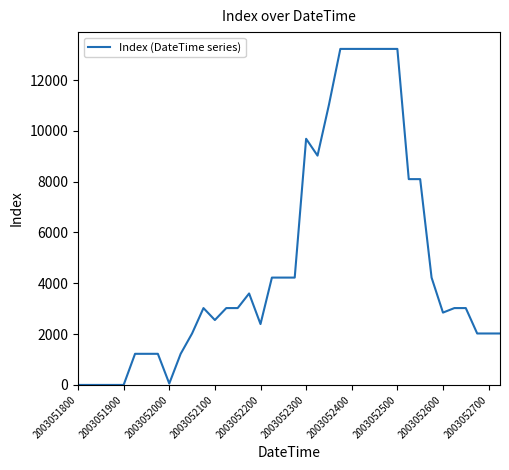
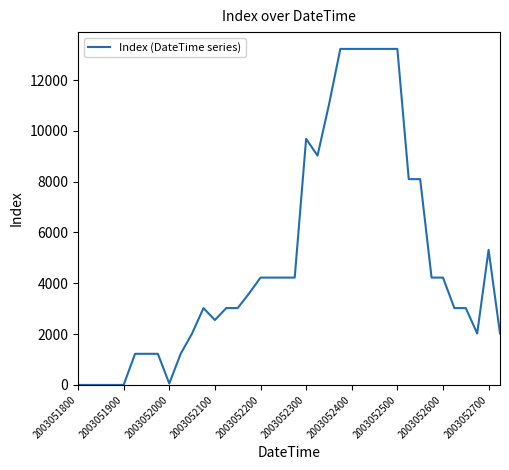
  {
    "2003051800": 0,
    "2003051900": 0,
    "2003052000": 100,
    "2003052100": 2600,
-   "2003052200": 2400,
+   "2003052200": 4200,
    "2003052300": 9700,
    "2003052400": 13200,
    "2003052500": 13200,
-   "2003052600": 2800,
-   "2003052700": 2000
+   "2003052600": 4200,
+   "2003052700": 5300
  }
